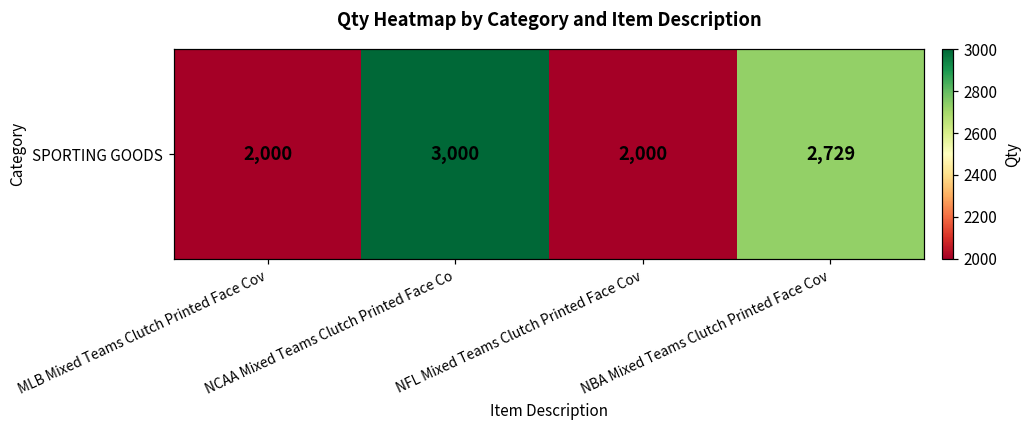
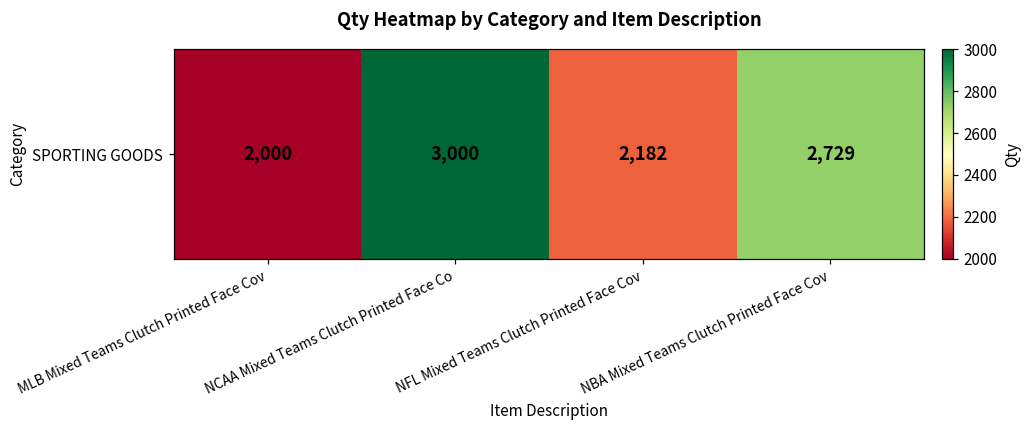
  {
    "SPORTING GOODS": {
      "MLB Mixed Teams Clutch Printed Face Cov": "2,000",
      "NCAA Mixed Teams Clutch Printed Face Co": "3,000",
-     "NFL Mixed Teams Clutch Printed Face Cov": "2,000",
+     "NFL Mixed Teams Clutch Printed Face Cov": "2,182",
      "NBA Mixed Teams Clutch Printed Face Cov": "2,729"
    }
  }
